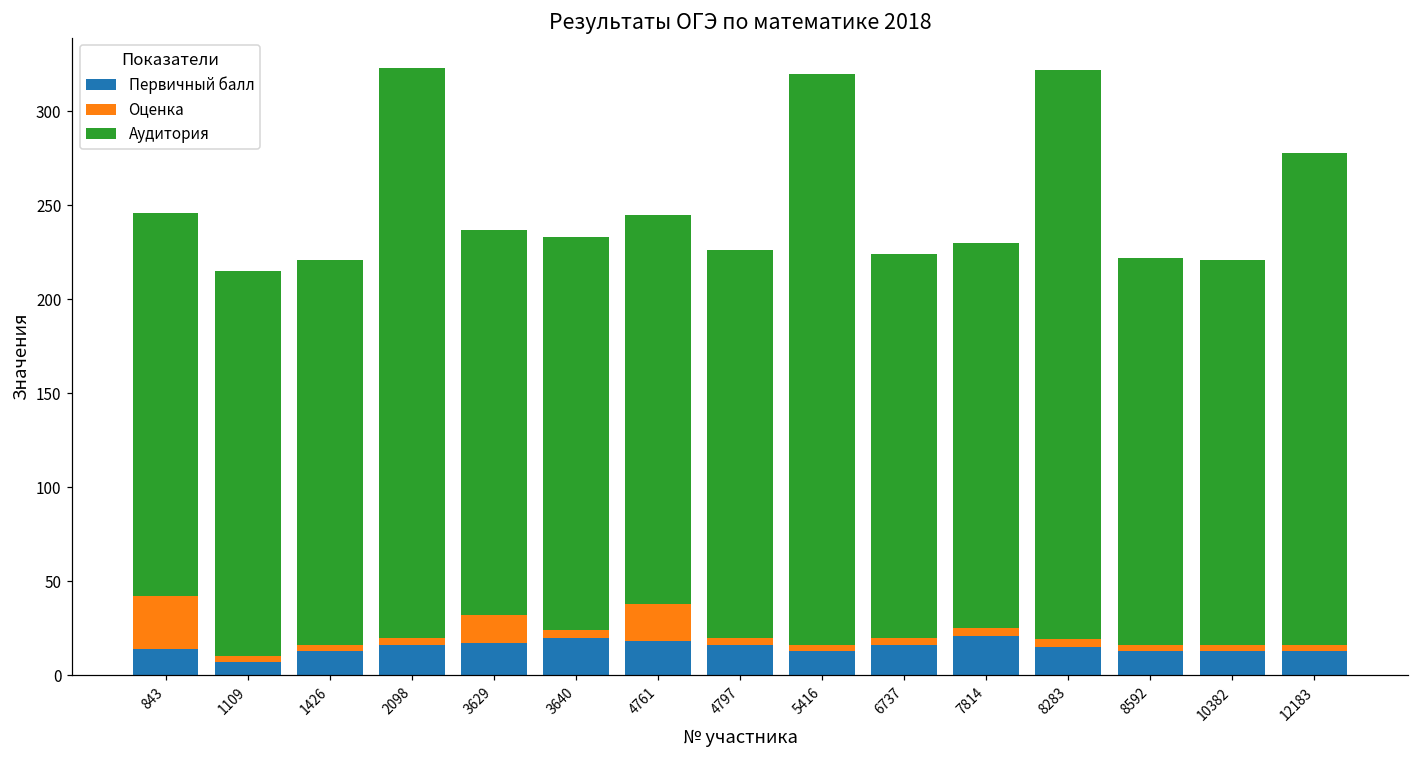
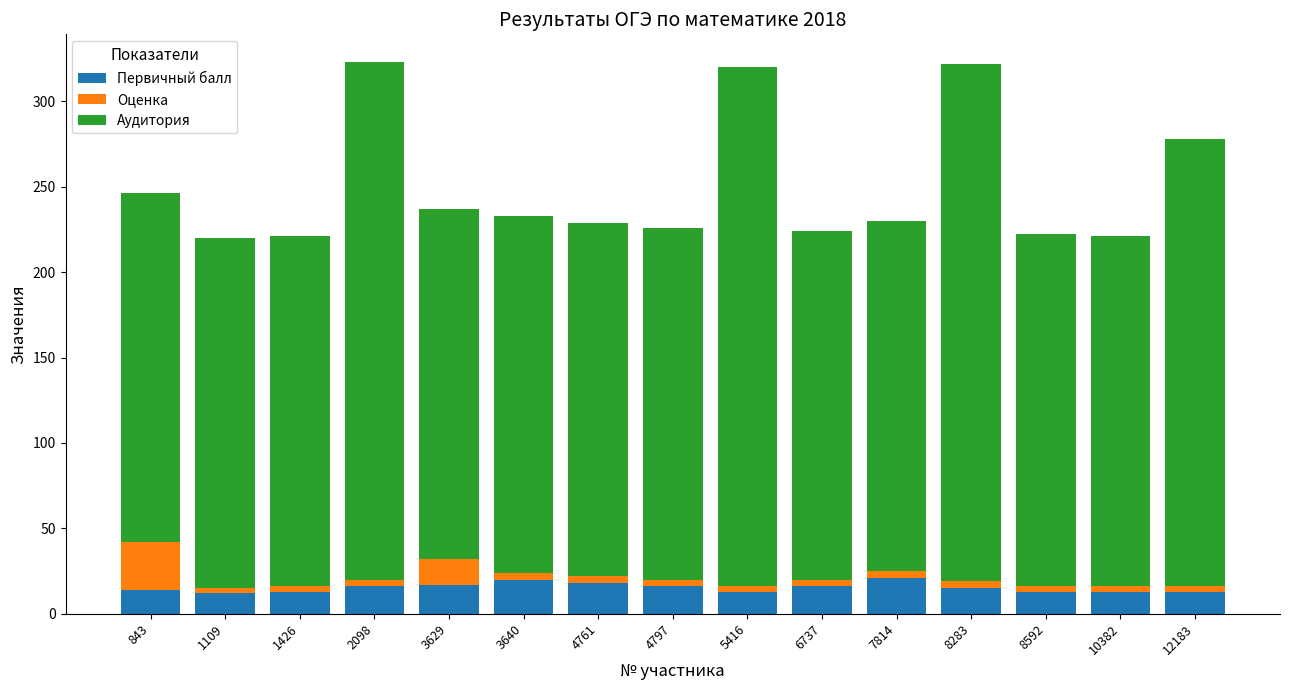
  {
    "Первичный балл": {
      "843": 14,
-     "1109": 7,
+     "1109": 12,
      "1426": 13,
      "2098": 16,
      "3629": 17,
      "3640": 20,
      "4761": 18,
      "4797": 16,
      "5416": 13,
      "6737": 16,
      "7814": 21,
      "8283": 15,
      "8592": 13,
      "10382": 13,
      "12183": 13
    },
    "Оценка": {
      "843": 28,
      "1109": 3,
      "1426": 3,
      "2098": 4,
      "3629": 15,
      "3640": 4,
-     "4761": 20,
+     "4761": 4,
      "4797": 4,
      "5416": 3,
      "6737": 4,
      "7814": 4,
      "8283": 4,
      "8592": 3,
      "10382": 3,
      "12183": 3
    },
    "Аудитория": {
      "843": 204,
      "1109": 205,
      "1426": 205,
      "2098": 303,
      "3629": 205,
      "3640": 209,
      "4761": 207,
      "4797": 206,
      "5416": 304,
      "6737": 204,
      "7814": 205,
      "8283": 303,
      "8592": 206,
      "10382": 205,
      "12183": 262
    }
  }
